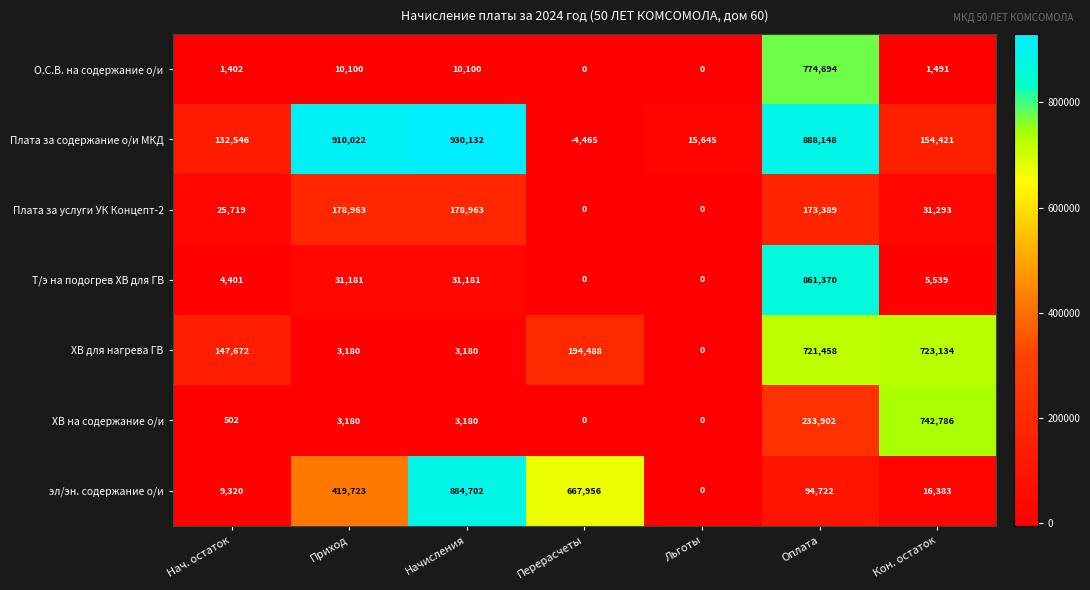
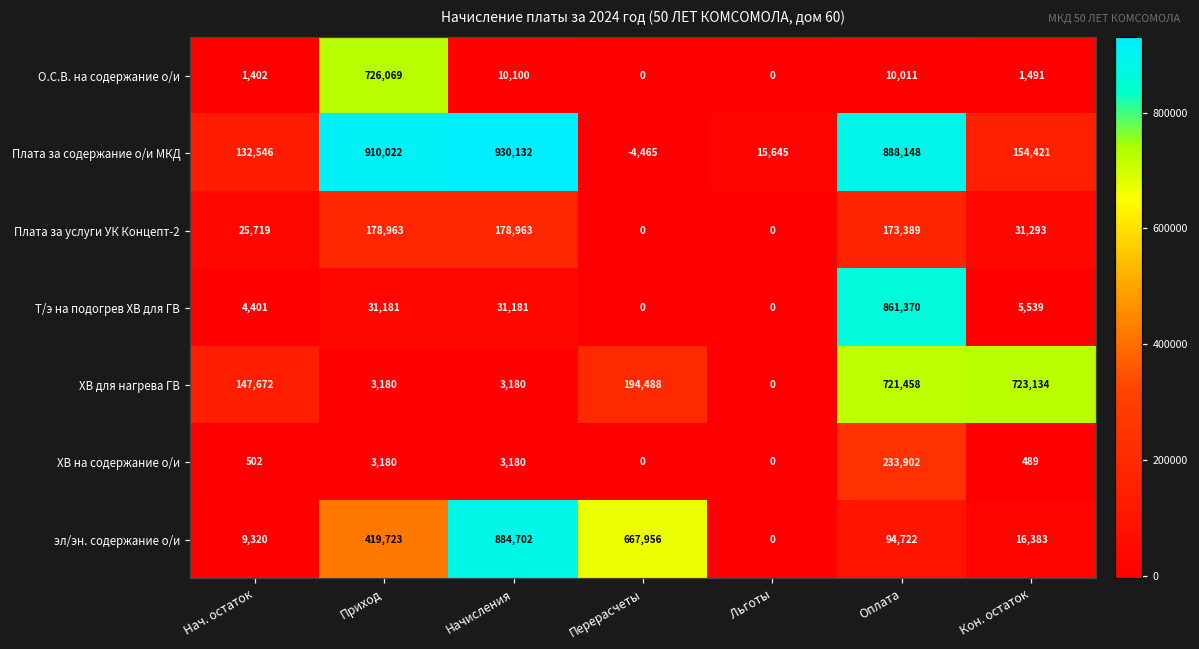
  {
    "О.С.В. на содержание о/и": {
      "Нач. остаток": "1,402",
-     "Приход": "10,100",
+     "Приход": "726,069",
      "Начисления": "10,100",
      "Перерасчеты": "0",
      "Льготы": "0",
-     "Оплата": "774,694",
+     "Оплата": "10,011",
      "Кон. остаток": "1,491"
    },
    "Плата за содержание о/и МКД": {
      "Нач. остаток": "132,546",
      "Приход": "910,022",
      "Начисления": "930,132",
      "Перерасчеты": "-4,465",
      "Льготы": "15,645",
      "Оплата": "888,148",
      "Кон. остаток": "154,421"
    },
    "Плата за услуги УК Концепт-2": {
      "Нач. остаток": "25,719",
      "Приход": "178,963",
      "Начисления": "178,963",
      "Перерасчеты": "0",
      "Льготы": "0",
      "Оплата": "173,389",
      "Кон. остаток": "31,293"
    },
    "Т/э на подогрев ХВ для ГВ": {
      "Нач. остаток": "4,401",
      "Приход": "31,181",
      "Начисления": "31,181",
      "Перерасчеты": "0",
      "Льготы": "0",
      "Оплата": "861,370",
      "Кон. остаток": "5,539"
    },
    "ХВ для нагрева ГВ": {
      "Нач. остаток": "147,672",
      "Приход": "3,180",
      "Начисления": "3,180",
      "Перерасчеты": "194,488",
      "Льготы": "0",
      "Оплата": "721,458",
      "Кон. остаток": "723,134"
    },
    "ХВ на содержание о/и": {
      "Нач. остаток": "502",
      "Приход": "3,180",
      "Начисления": "3,180",
      "Перерасчеты": "0",
      "Льготы": "0",
      "Оплата": "233,902",
-     "Кон. остаток": "742,786"
+     "Кон. остаток": "489"
    },
    "эл/эн. содержание о/и": {
      "Нач. остаток": "9,320",
      "Приход": "419,723",
      "Начисления": "884,702",
      "Перерасчеты": "667,956",
      "Льготы": "0",
      "Оплата": "94,722",
      "Кон. остаток": "16,383"
    }
  }
